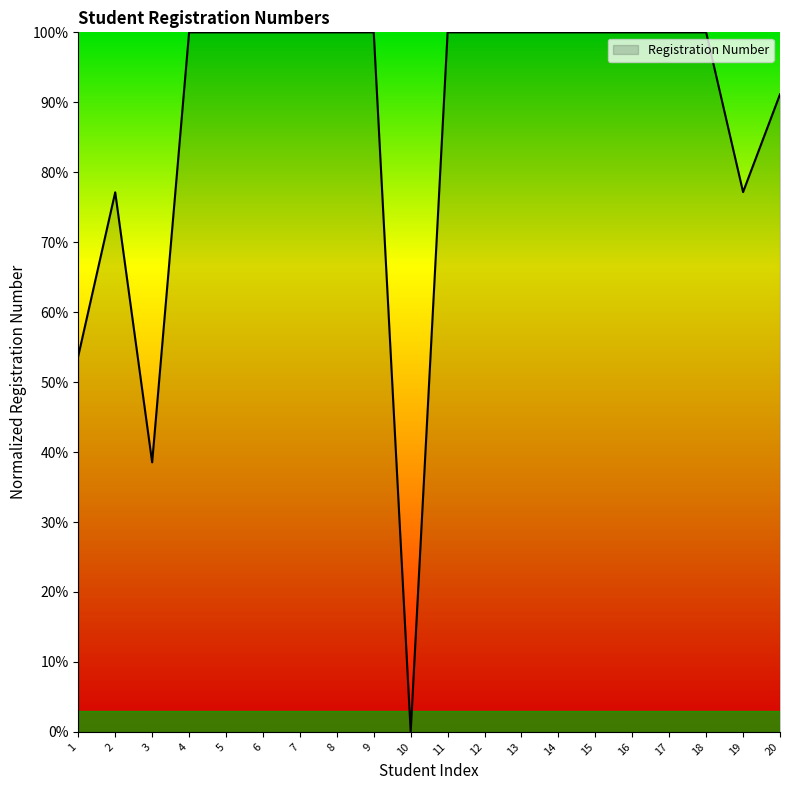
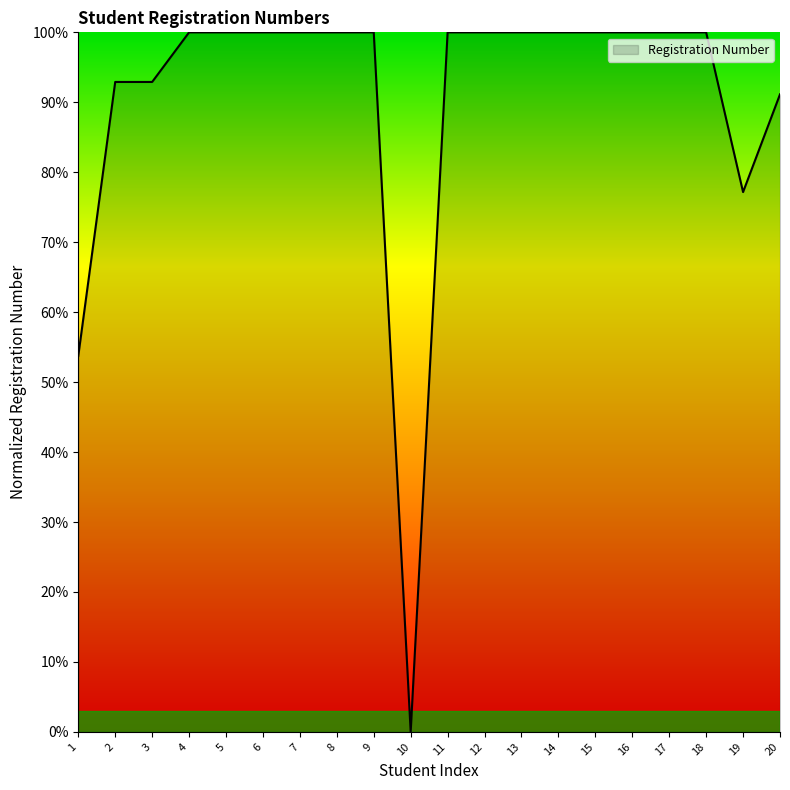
  {
    "1": "54%",
-   "2": "77%",
-   "3": "39%",
+   "2": "93%",
+   "3": "93%",
    "4": "100%",
    "5": "100%",
    "6": "100%",
    "7": "100%",
    "8": "100%",
    "9": "100%",
    "11": "100%",
    "12": "100%",
    "13": "100%",
    "14": "100%",
    "15": "100%",
    "16": "100%",
    "17": "100%",
    "18": "100%",
    "19": "77%",
    "20": "91%"
  }
